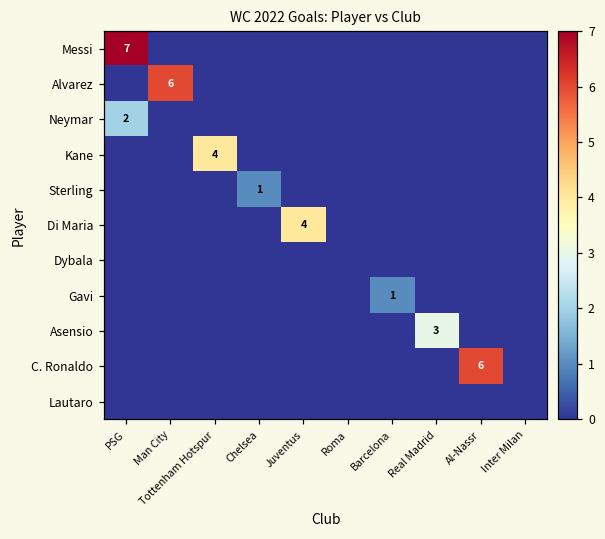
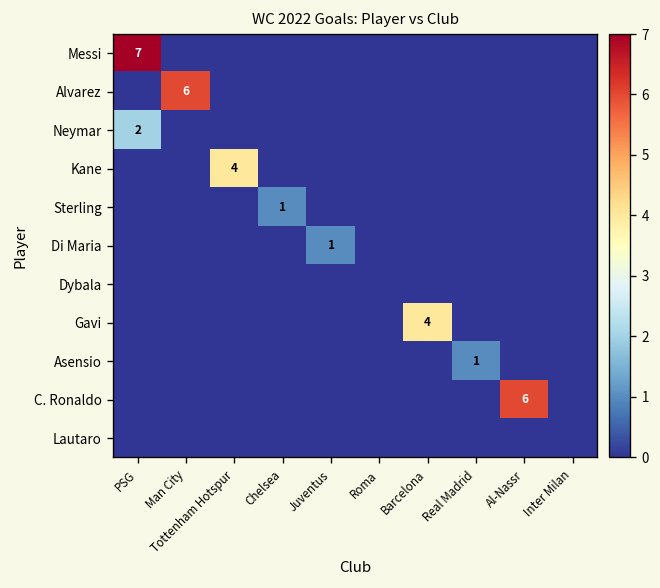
  {
    "Messi": {
      "PSG": 7
    },
    "Alvarez": {
      "Man City": 6
    },
    "Neymar": {
      "PSG": 2
    },
    "Kane": {
      "Tottenham Hotspur": 4
    },
    "Sterling": {
      "Chelsea": 1
    },
    "Di Maria": {
-     "Juventus": 4
+     "Juventus": 1
    },
    "Gavi": {
-     "Barcelona": 1
+     "Barcelona": 4
    },
    "Asensio": {
-     "Real Madrid": 3
+     "Real Madrid": 1
    },
    "C. Ronaldo": {
      "Al-Nassr": 6
    }
  }
